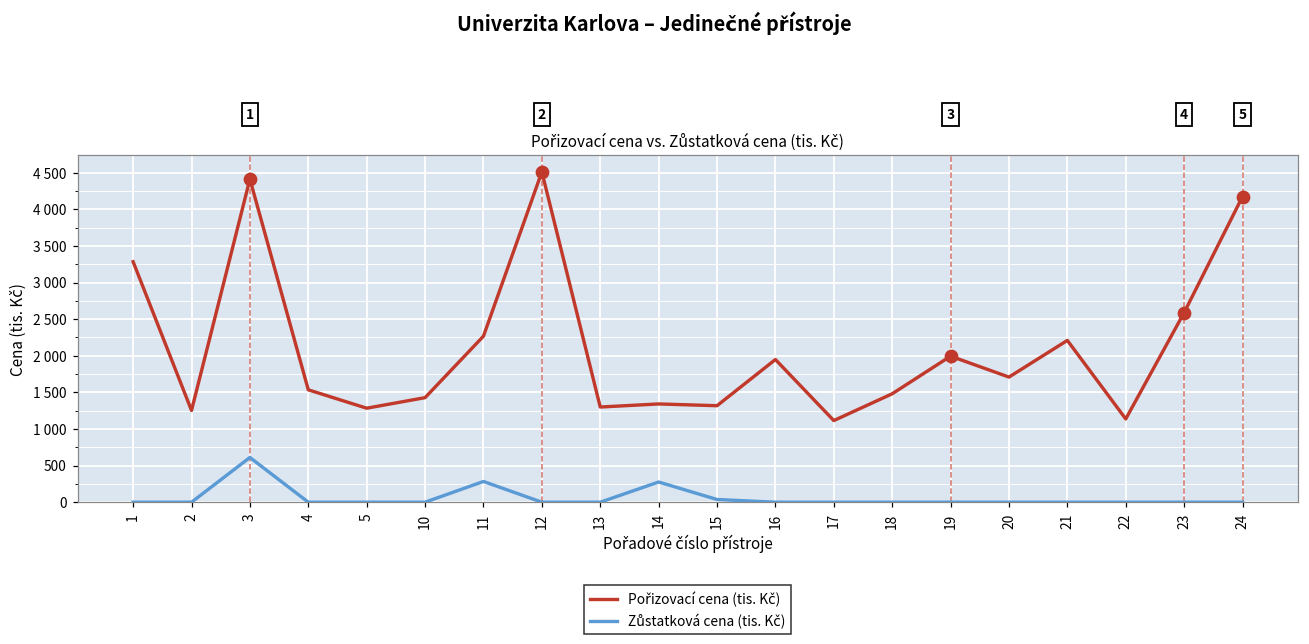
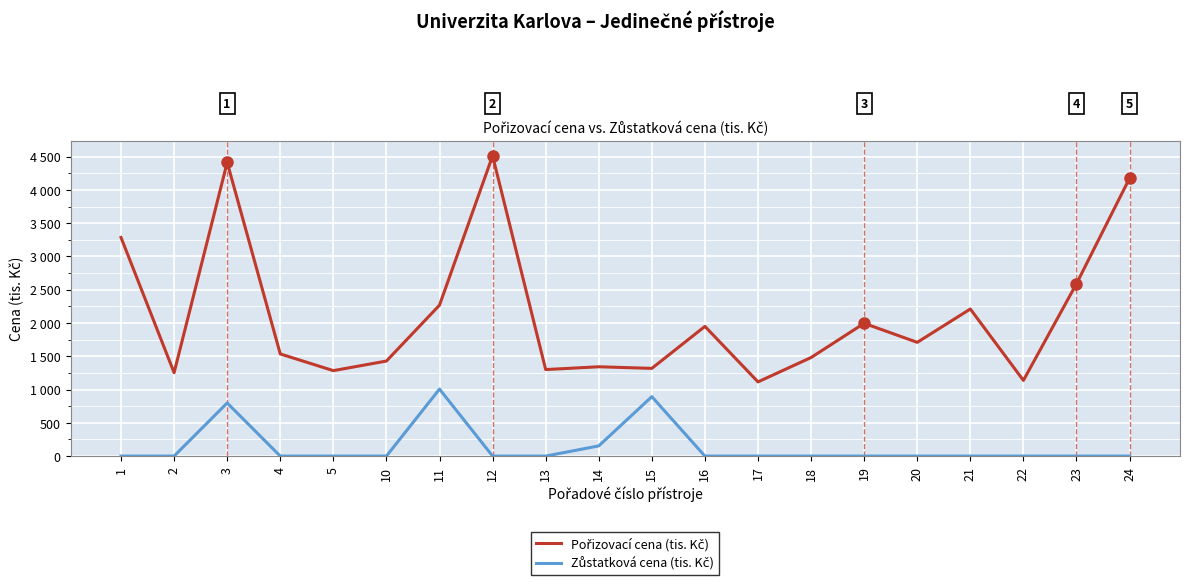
  {
    "Zůstatková cena (tis. Kč)": {
      "1": 0,
      "2": 0,
-     "3": 600,
+     "3": 800,
      "4": 0,
      "5": 0,
      "10": 0,
-     "11": 300,
+     "11": 1000,
      "12": 0,
      "13": 0,
-     "14": 300,
-     "15": 0,
+     "14": 200,
+     "15": 900,
      "16": 0,
      "17": 0,
      "18": 0,
      "19": 0,
      "20": 0,
      "21": 0,
      "22": 0,
      "23": 0,
      "24": 0
    }
  }
